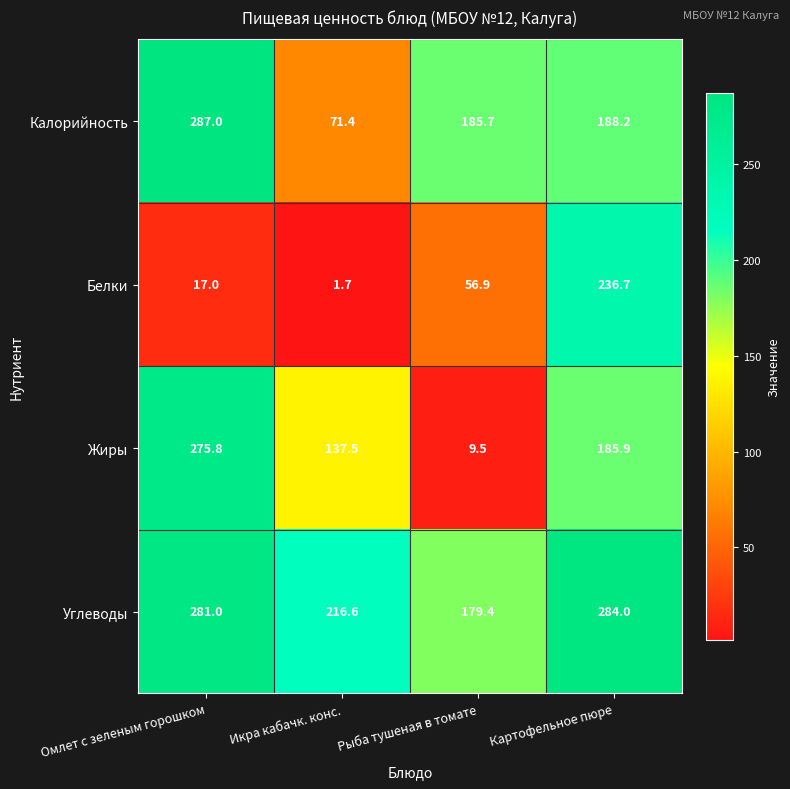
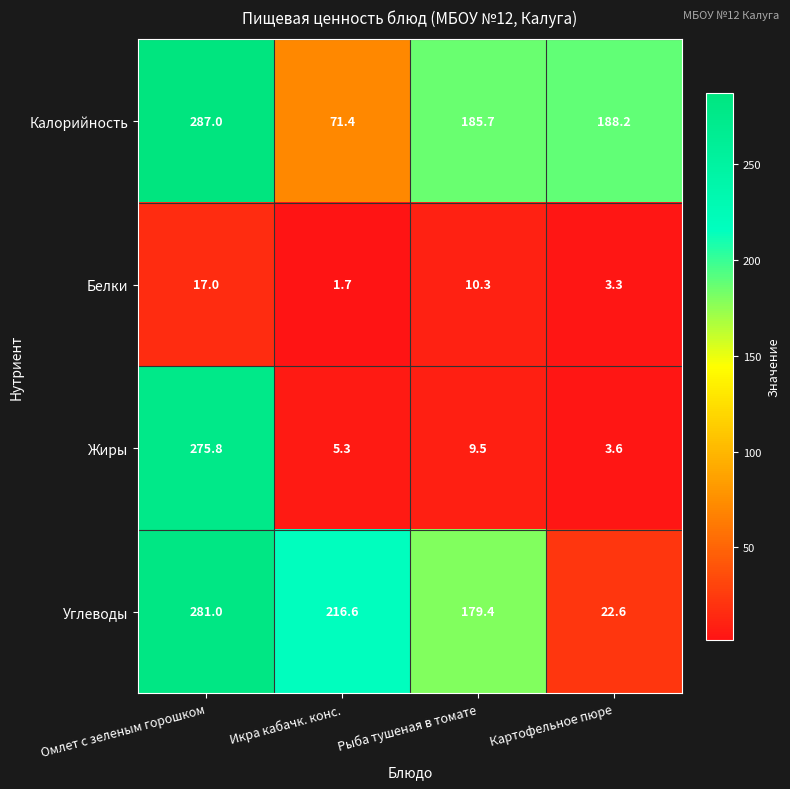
  {
    "Калорийность": {
      "Омлет с зеленым горошком": 287.0,
      "Икра кабачк. конс.": 71.4,
      "Рыба тушеная в томате": 185.7,
      "Картофельное пюре": 188.2
    },
    "Белки": {
      "Омлет с зеленым горошком": 17.0,
      "Икра кабачк. конс.": 1.7,
-     "Рыба тушеная в томате": 56.9,
-     "Картофельное пюре": 236.7
+     "Рыба тушеная в томате": 10.3,
+     "Картофельное пюре": 3.3
    },
    "Жиры": {
      "Омлет с зеленым горошком": 275.8,
-     "Икра кабачк. конс.": 137.5,
+     "Икра кабачк. конс.": 5.3,
      "Рыба тушеная в томате": 9.5,
-     "Картофельное пюре": 185.9
+     "Картофельное пюре": 3.6
    },
    "Углеводы": {
      "Омлет с зеленым горошком": 281.0,
      "Икра кабачк. конс.": 216.6,
      "Рыба тушеная в томате": 179.4,
-     "Картофельное пюре": 284.0
+     "Картофельное пюре": 22.6
    }
  }
